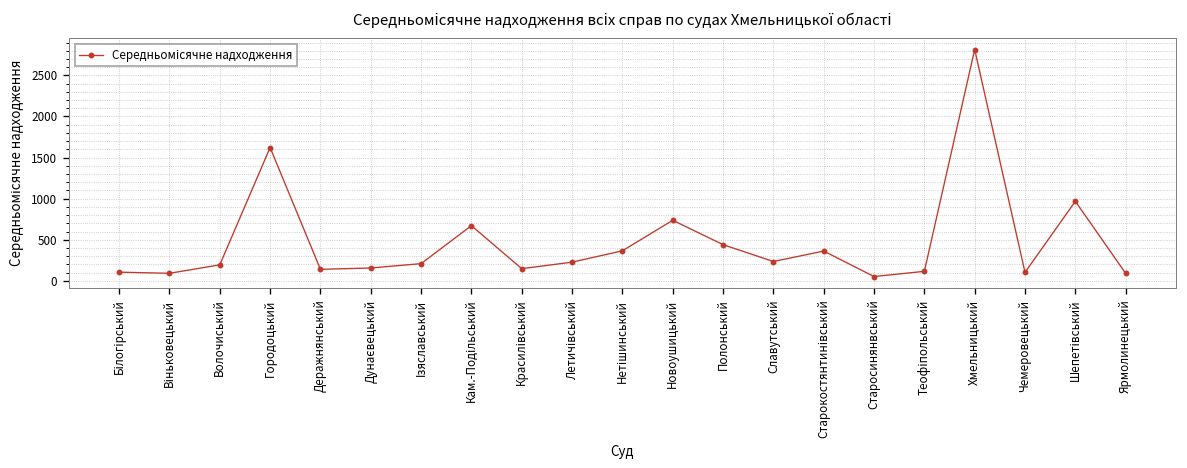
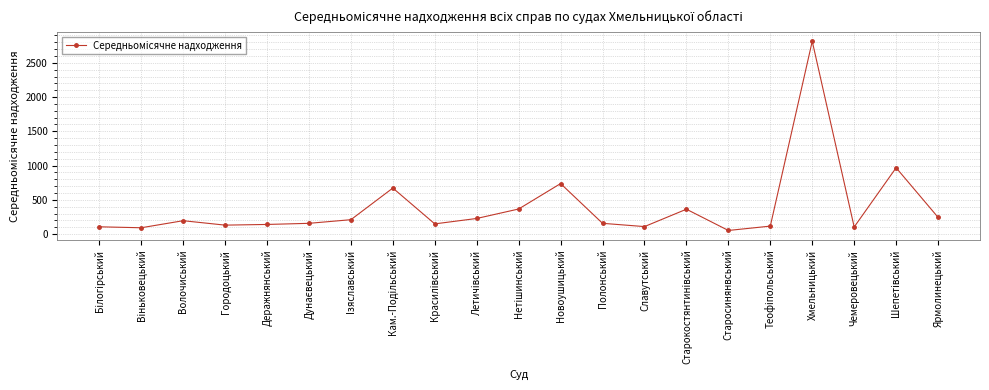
  {
    "Білогірський": 100,
    "Віньковецький": 100,
    "Волочиський": 200,
-   "Городоцький": 1600,
+   "Городоцький": 100,
    "Деражнянський": 100,
    "Дунаєвецький": 200,
    "Ізяславський": 200,
    "Кам.-Подільський": 700,
    "Красилівський": 100,
    "Летичівський": 200,
    "Нетішинський": 400,
    "Новоушицький": 700,
-   "Полонський": 400,
-   "Славутський": 200,
+   "Полонський": 200,
+   "Славутський": 100,
    "Старокостянтинівський": 400,
    "Старосинянвський": 100,
    "Теофіпольський": 100,
    "Хмельницький": 2800,
    "Чемеровецький": 100,
    "Шепетівський": 1000,
-   "Ярмолинецький": 100
+   "Ярмолинецький": 200
  }
